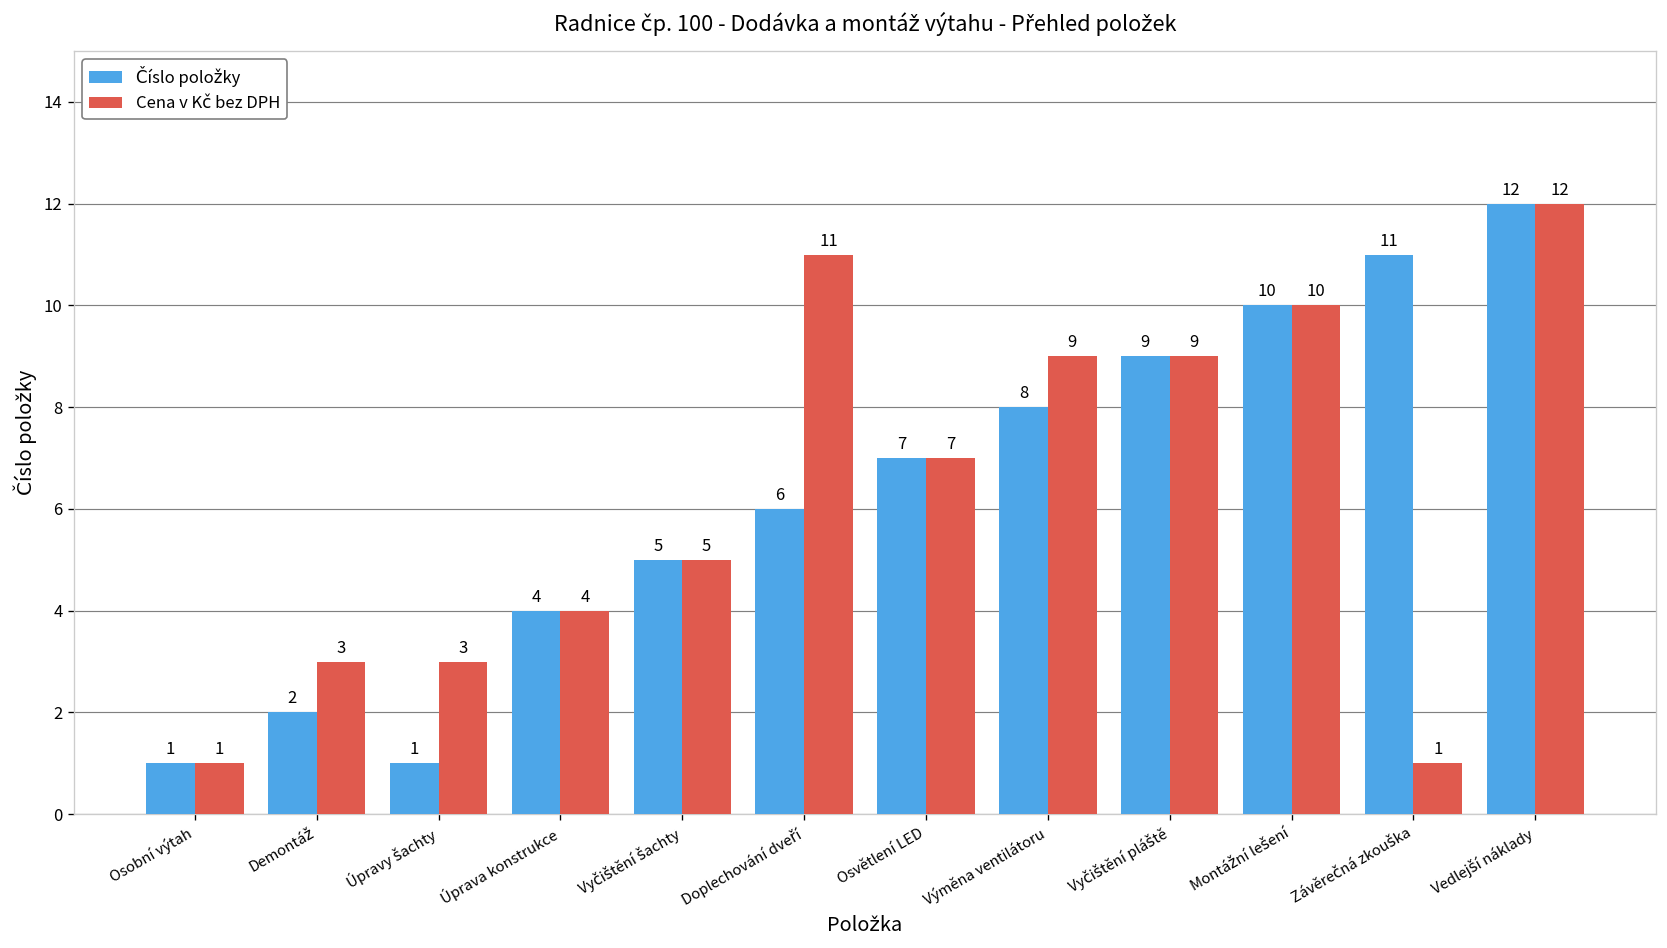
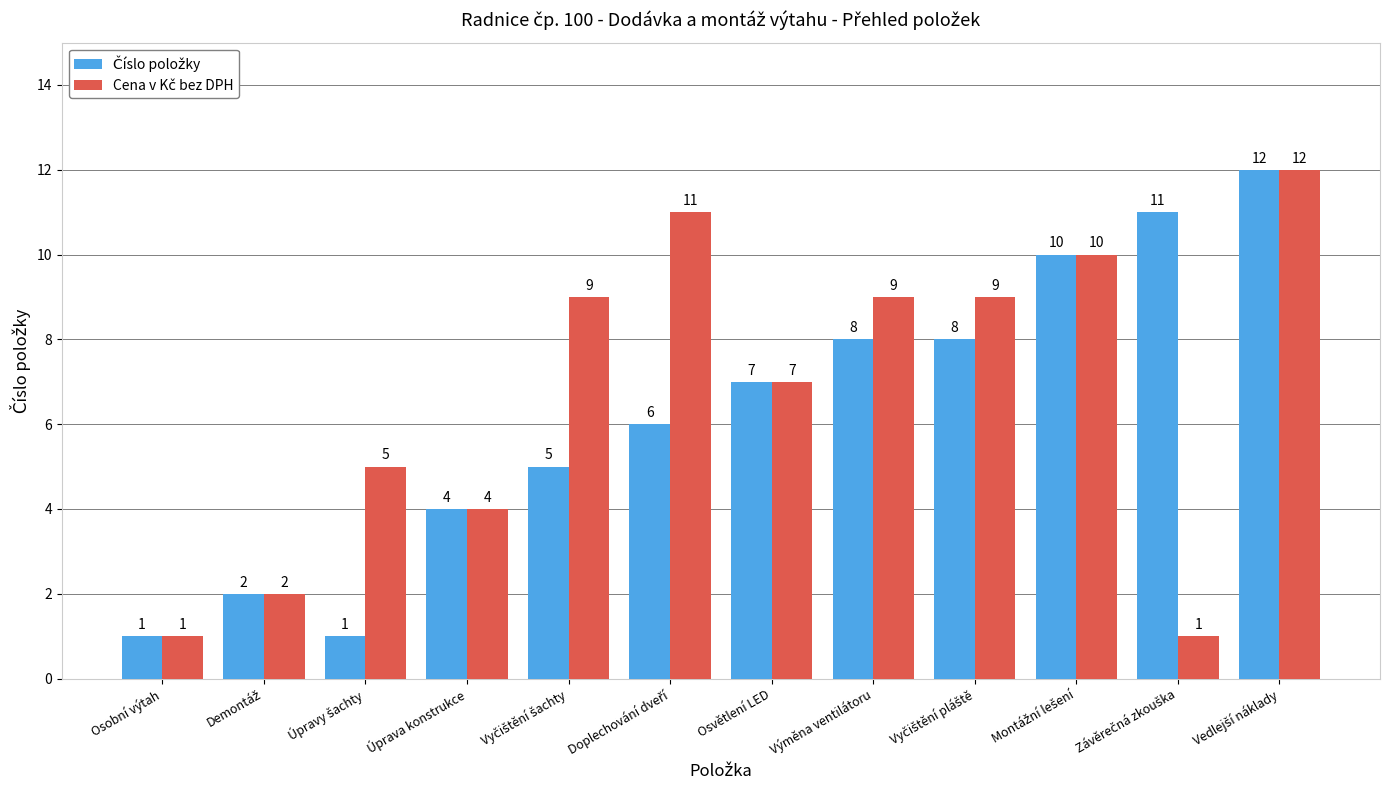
  {
    "Číslo položky": {
      "Osobní výtah": 1,
      "Demontáž": 2,
      "Úpravy šachty": 1,
      "Úprava konstrukce": 4,
      "Vyčištění šachty": 5,
      "Doplechování dveří": 6,
      "Osvětlení LED": 7,
      "Výměna ventilátoru": 8,
-     "Vyčištění pláště": 9,
+     "Vyčištění pláště": 8,
      "Montážní lešení": 10,
      "Závěrečná zkouška": 11,
      "Vedlejší náklady": 12
    },
    "Cena v Kč bez DPH": {
      "Osobní výtah": 1,
-     "Demontáž": 3,
-     "Úpravy šachty": 3,
+     "Demontáž": 2,
+     "Úpravy šachty": 5,
      "Úprava konstrukce": 4,
-     "Vyčištění šachty": 5,
+     "Vyčištění šachty": 9,
      "Doplechování dveří": 11,
      "Osvětlení LED": 7,
      "Výměna ventilátoru": 9,
      "Vyčištění pláště": 9,
      "Montážní lešení": 10,
      "Závěrečná zkouška": 1,
      "Vedlejší náklady": 12
    }
  }
